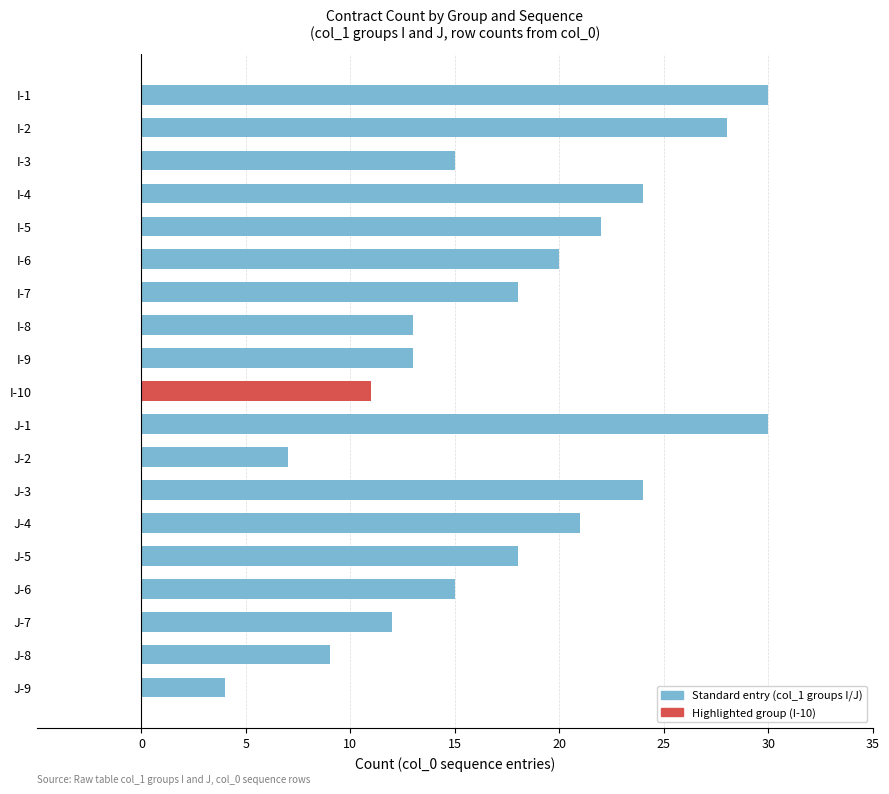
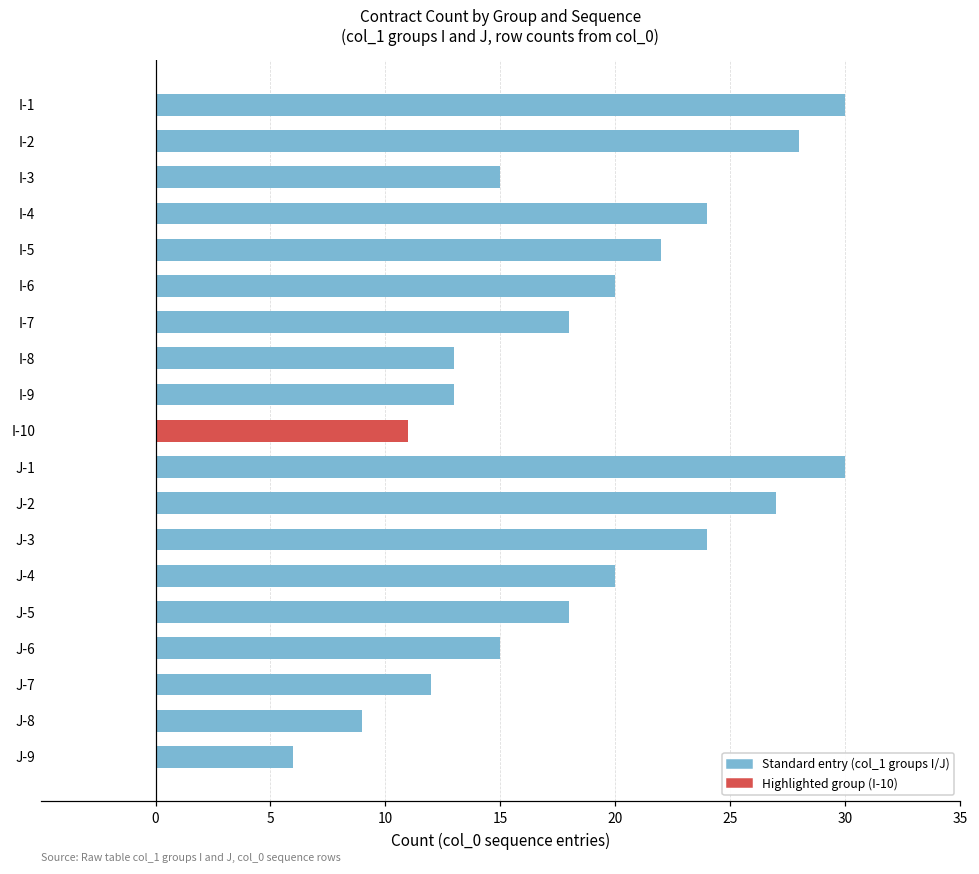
  {
    "I-1": 30,
    "I-2": 28,
    "I-3": 15,
    "I-4": 24,
    "I-5": 22,
    "I-6": 20,
    "I-7": 18,
    "I-8": 13,
    "I-9": 13,
    "I-10": 11,
    "J-1": 30,
-   "J-2": 7,
+   "J-2": 27,
    "J-3": 24,
-   "J-4": 21,
+   "J-4": 20,
    "J-5": 18,
    "J-6": 15,
    "J-7": 12,
    "J-8": 9,
-   "J-9": 4
+   "J-9": 6
  }
